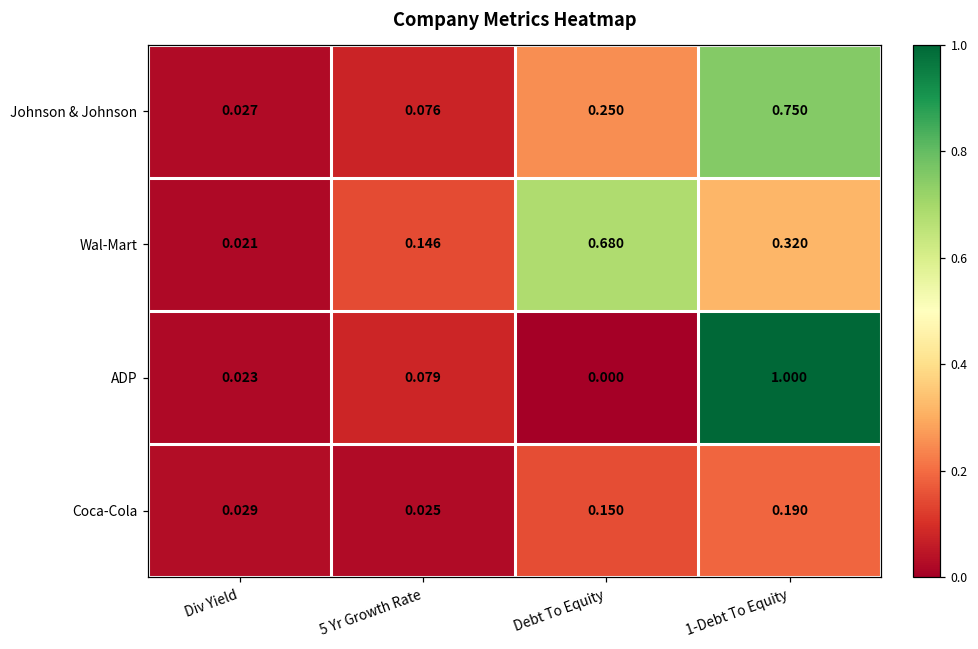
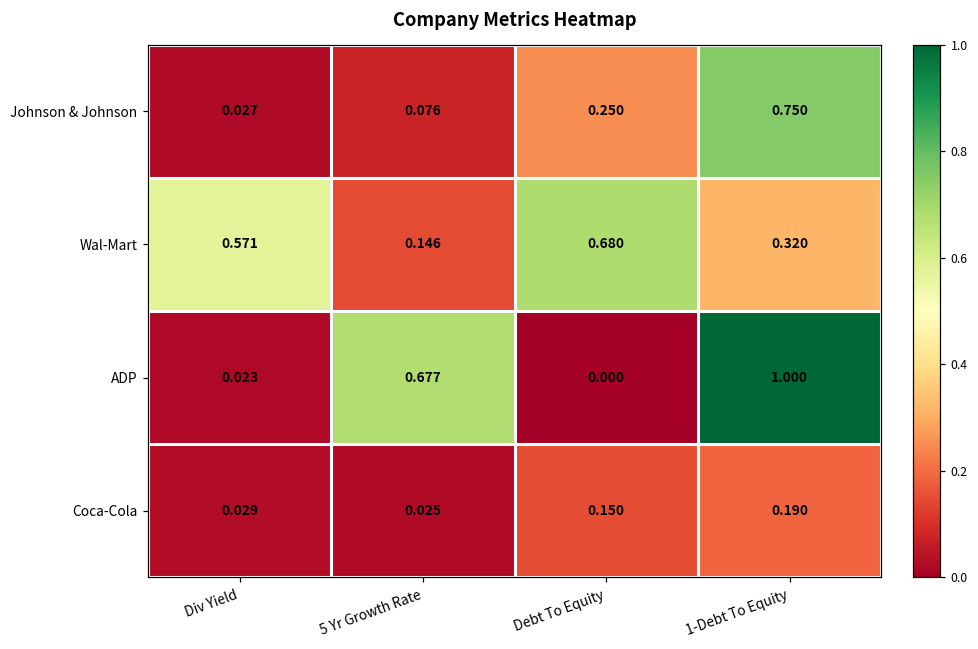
  {
    "Johnson & Johnson": {
      "Div Yield": 0.027,
      "5 Yr Growth Rate": 0.076,
      "Debt To Equity": 0.250,
      "1-Debt To Equity": 0.750
    },
    "Wal-Mart": {
-     "Div Yield": 0.021,
+     "Div Yield": 0.571,
      "5 Yr Growth Rate": 0.146,
      "Debt To Equity": 0.680,
      "1-Debt To Equity": 0.320
    },
    "ADP": {
      "Div Yield": 0.023,
-     "5 Yr Growth Rate": 0.079,
+     "5 Yr Growth Rate": 0.677,
      "Debt To Equity": 0.000,
      "1-Debt To Equity": 1.000
    },
    "Coca-Cola": {
      "Div Yield": 0.029,
      "5 Yr Growth Rate": 0.025,
      "Debt To Equity": 0.150,
      "1-Debt To Equity": 0.190
    }
  }
